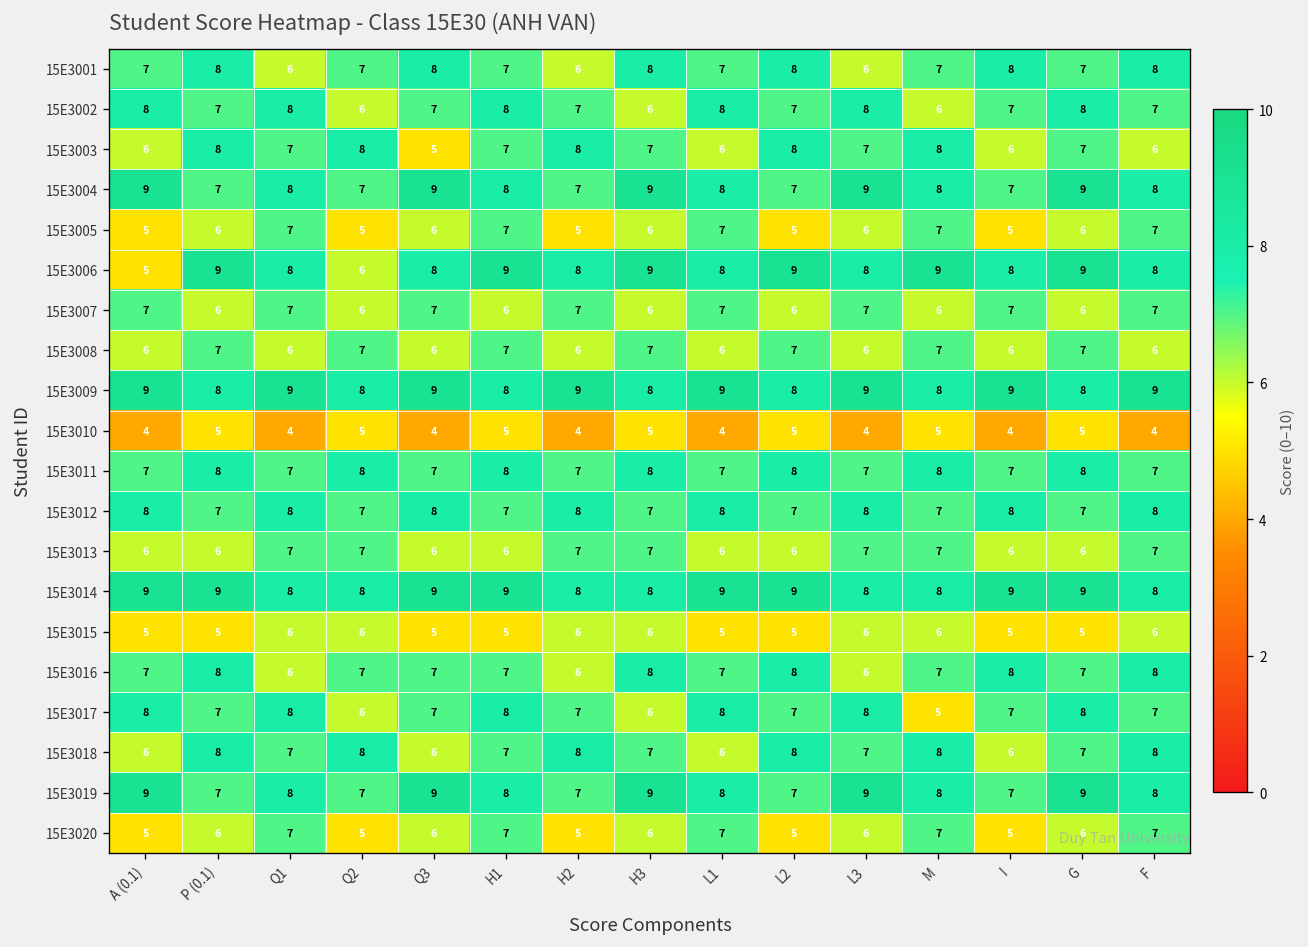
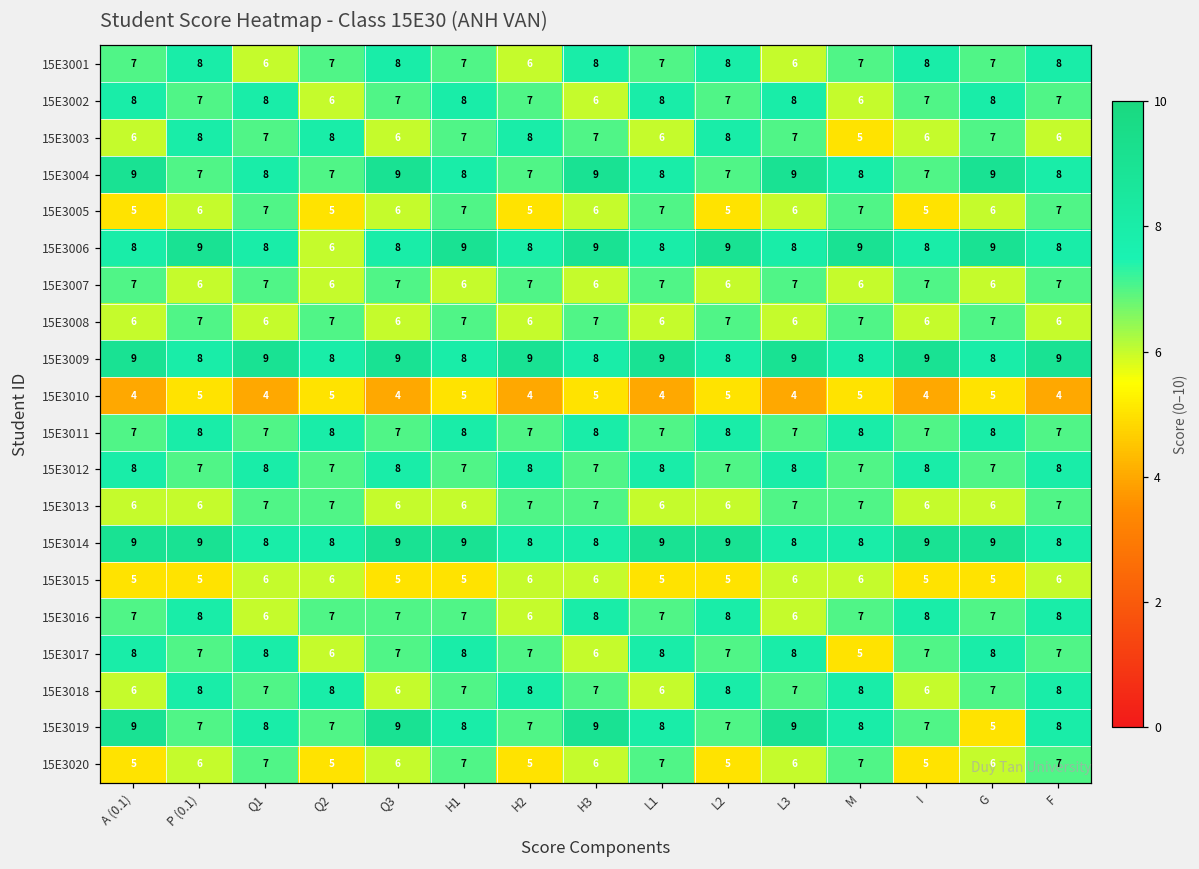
  {
    "15E3003": {
      "A (0.1)": 6,
      "P (0.1)": 8,
      "Q1": 7,
      "Q2": 8,
-     "Q3": 5,
+     "Q3": 6,
      "H1": 7,
      "H2": 8,
      "H3": 7,
      "L1": 6,
      "L2": 8,
      "L3": 7,
-     "M": 8,
+     "M": 5,
      "I": 6,
      "G": 7,
      "F": 6
    },
    "15E3006": {
-     "A (0.1)": 5,
+     "A (0.1)": 8,
      "P (0.1)": 9,
      "Q1": 8,
      "Q2": 6,
      "Q3": 8,
      "H1": 9,
      "H2": 8,
      "H3": 9,
      "L1": 8,
      "L2": 9,
      "L3": 8,
      "M": 9,
      "I": 8,
      "G": 9,
      "F": 8
    },
    "15E3019": {
      "A (0.1)": 9,
      "P (0.1)": 7,
      "Q1": 8,
      "Q2": 7,
      "Q3": 9,
      "H1": 8,
      "H2": 7,
      "H3": 9,
      "L1": 8,
      "L2": 7,
      "L3": 9,
      "M": 8,
      "I": 7,
-     "G": 9,
+     "G": 5,
      "F": 8
    }
  }
